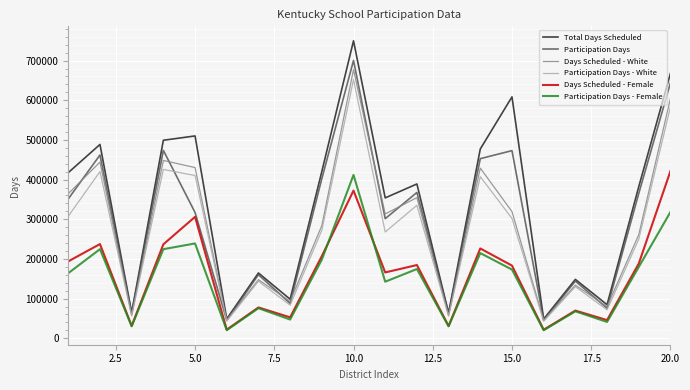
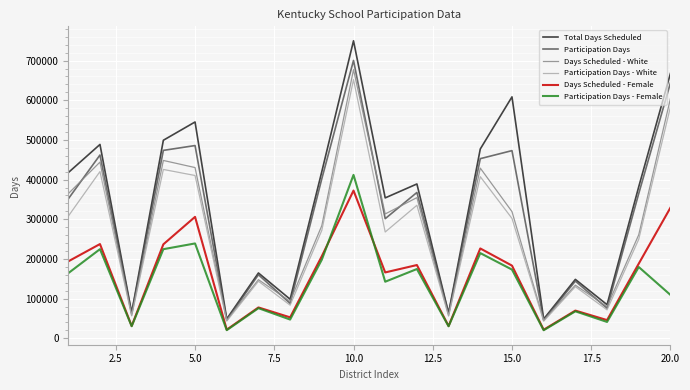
  {
    "Total Days Scheduled": {
-     "5.0": 510000,
+     "5.0": 550000,
      "10.0": 750000,
      "15.0": 610000,
      "20.0": 670000
    },
    "Participation Days": {
-     "5.0": 320000,
+     "5.0": 490000,
      "10.0": 700000,
      "15.0": 470000,
      "20.0": 640000
    },
    "Days Scheduled - Female": {
      "5.0": 310000,
      "10.0": 370000,
      "15.0": 180000,
-     "20.0": 420000
+     "20.0": 330000
    },
    "Participation Days - Female": {
      "5.0": 240000,
      "10.0": 410000,
      "15.0": 170000,
-     "20.0": 320000
+     "20.0": 110000
    }
  }
